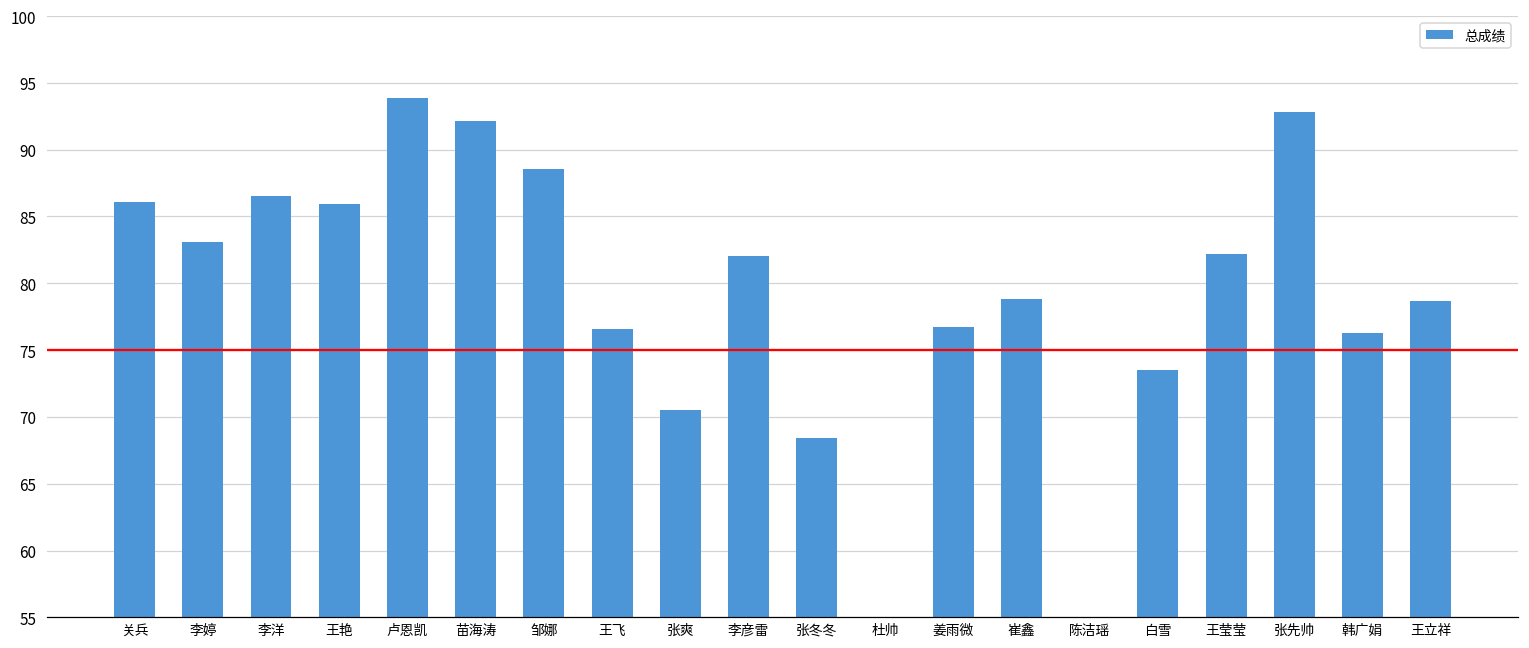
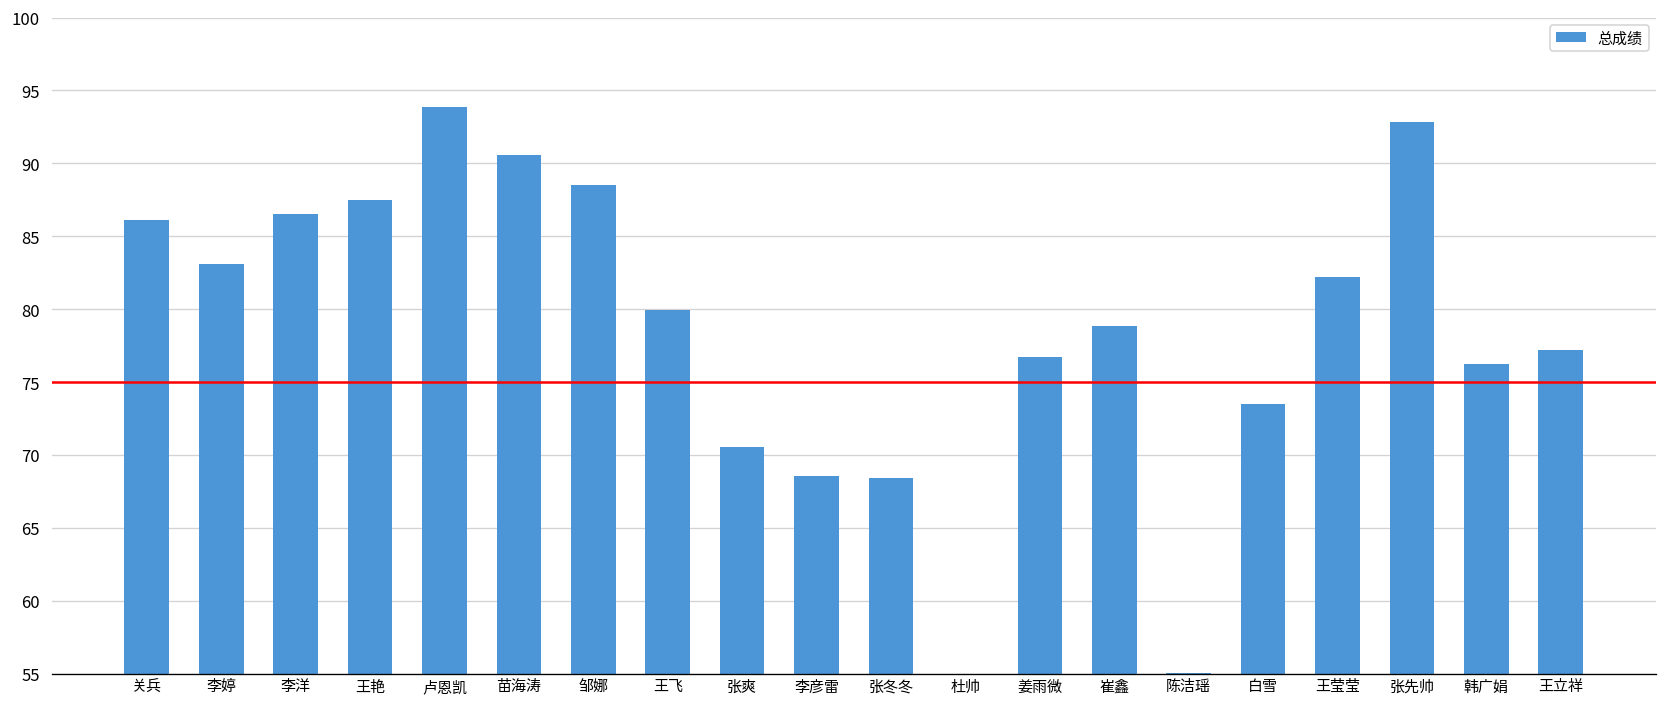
  {
    "关兵": 86.1,
    "李婷": 83.1,
    "李洋": 86.5,
-   "王艳": 85.9,
+   "王艳": 87.5,
    "卢恩凯": 93.8,
-   "苗海涛": 92.2,
+   "苗海涛": 90.6,
    "邹娜": 88.5,
-   "王飞": 76.6,
+   "王飞": 79.9,
    "张爽": 70.5,
-   "李彦雷": 82.0,
+   "李彦雷": 68.6,
    "张冬冬": 68.4,
    "杜帅": 55.0,
    "姜雨微": 76.7,
    "崔鑫": 78.8,
    "陈洁瑶": 55.0,
    "白雪": 73.5,
    "王莹莹": 82.2,
    "张先帅": 92.8,
    "韩广娟": 76.3,
-   "王立祥": 78.7
+   "王立祥": 77.2
  }
